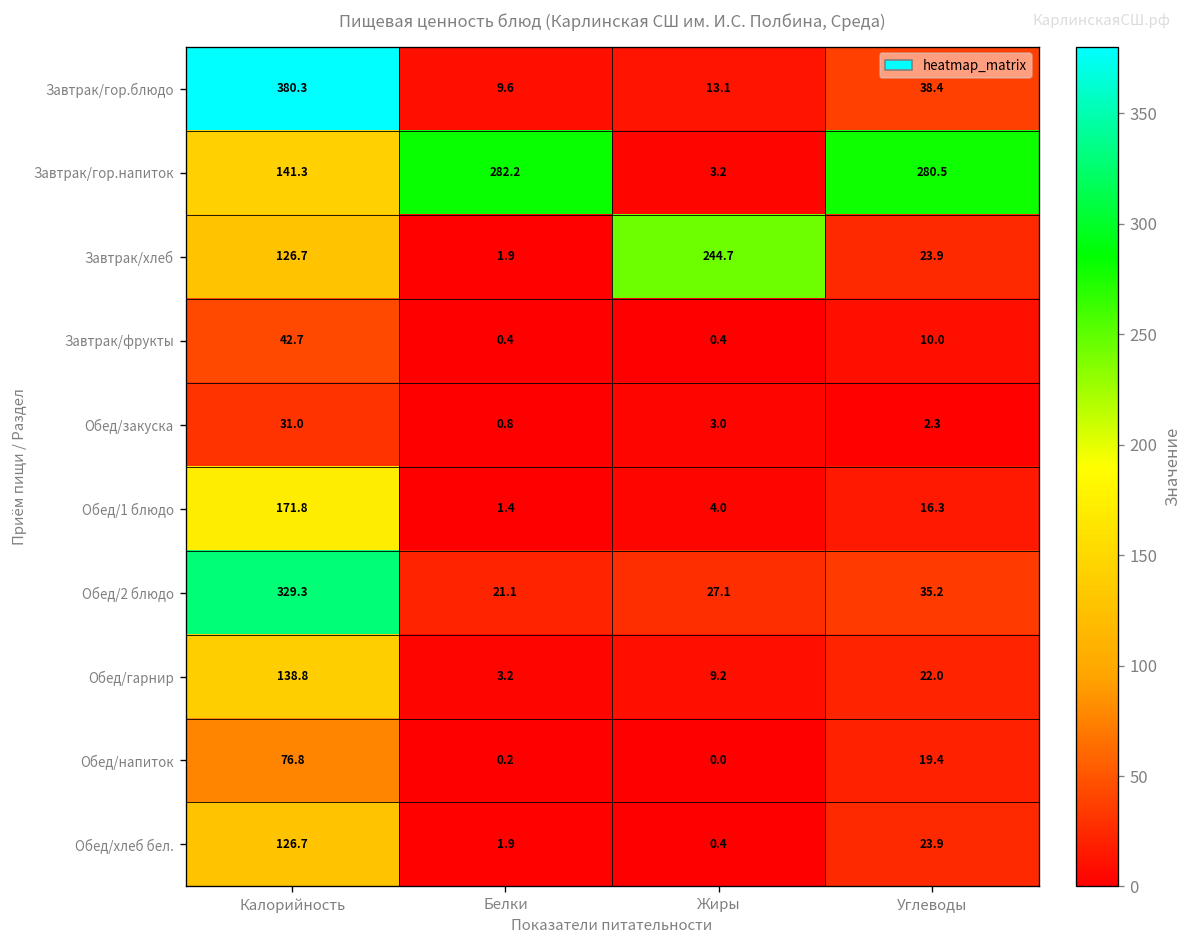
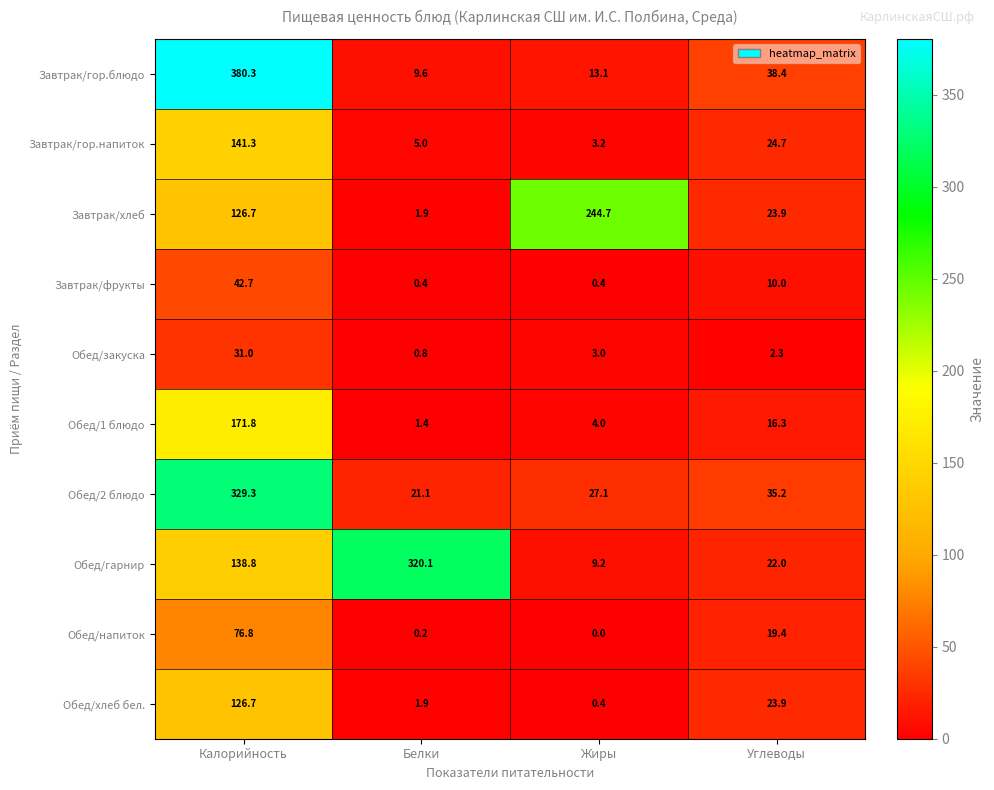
  {
    "Завтрак/гор.блюдо": {
      "Калорийность": 380.3,
      "Белки": 9.6,
      "Жиры": 13.1,
      "Углеводы": 38.4
    },
    "Завтрак/гор.напиток": {
      "Калорийность": 141.3,
-     "Белки": 282.2,
+     "Белки": 5.0,
      "Жиры": 3.2,
-     "Углеводы": 280.5
+     "Углеводы": 24.7
    },
    "Завтрак/хлеб": {
      "Калорийность": 126.7,
      "Белки": 1.9,
      "Жиры": 244.7,
      "Углеводы": 23.9
    },
    "Завтрак/фрукты": {
      "Калорийность": 42.7,
      "Белки": 0.4,
      "Жиры": 0.4,
      "Углеводы": 10.0
    },
    "Обед/закуска": {
      "Калорийность": 31.0,
      "Белки": 0.8,
      "Жиры": 3.0,
      "Углеводы": 2.3
    },
    "Обед/1 блюдо": {
      "Калорийность": 171.8,
      "Белки": 1.4,
      "Жиры": 4.0,
      "Углеводы": 16.3
    },
    "Обед/2 блюдо": {
      "Калорийность": 329.3,
      "Белки": 21.1,
      "Жиры": 27.1,
      "Углеводы": 35.2
    },
    "Обед/гарнир": {
      "Калорийность": 138.8,
-     "Белки": 3.2,
+     "Белки": 320.1,
      "Жиры": 9.2,
      "Углеводы": 22.0
    },
    "Обед/напиток": {
      "Калорийность": 76.8,
      "Белки": 0.2,
      "Жиры": 0.0,
      "Углеводы": 19.4
    },
    "Обед/хлеб бел.": {
      "Калорийность": 126.7,
      "Белки": 1.9,
      "Жиры": 0.4,
      "Углеводы": 23.9
    }
  }
